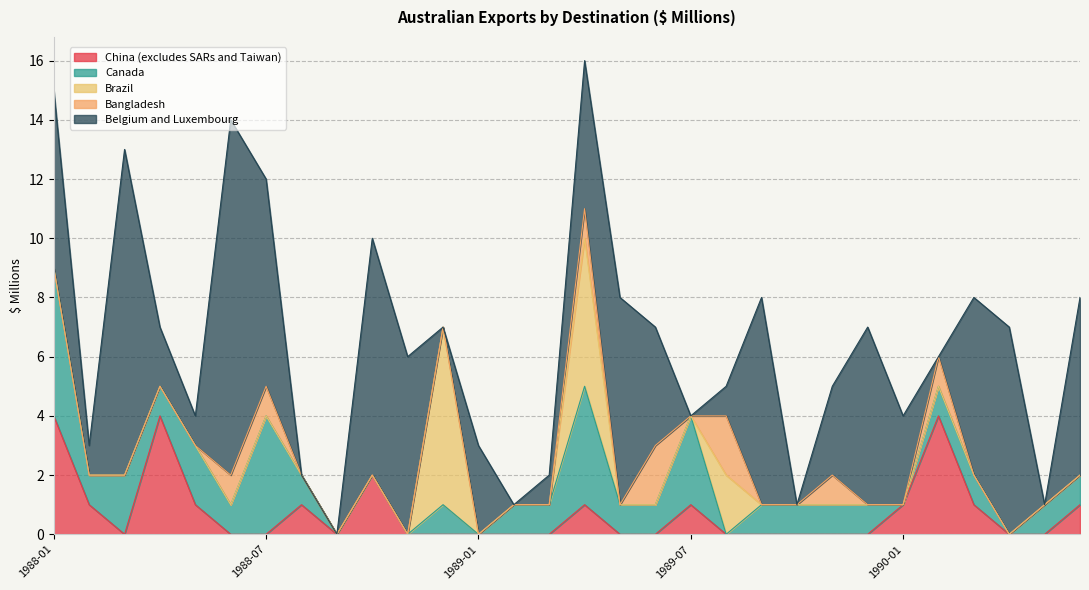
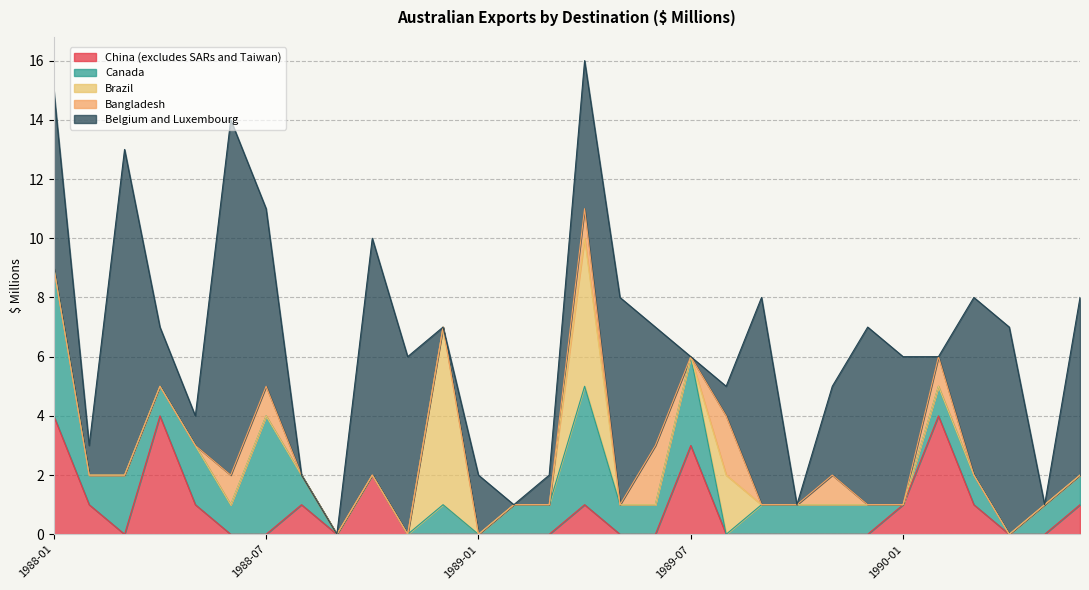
  {
    "China (excludes SARs and Taiwan)": {
      "1988-01": 4,
      "1988-07": 0,
-     "1989-07": 1
+     "1989-07": 3
    },
    "Belgium and Luxembourg": {
      "1988-01": 6,
-     "1988-07": 7,
-     "1989-01": 3,
-     "1990-01": 3
+     "1988-07": 6,
+     "1989-01": 2,
+     "1990-01": 5
    }
  }
